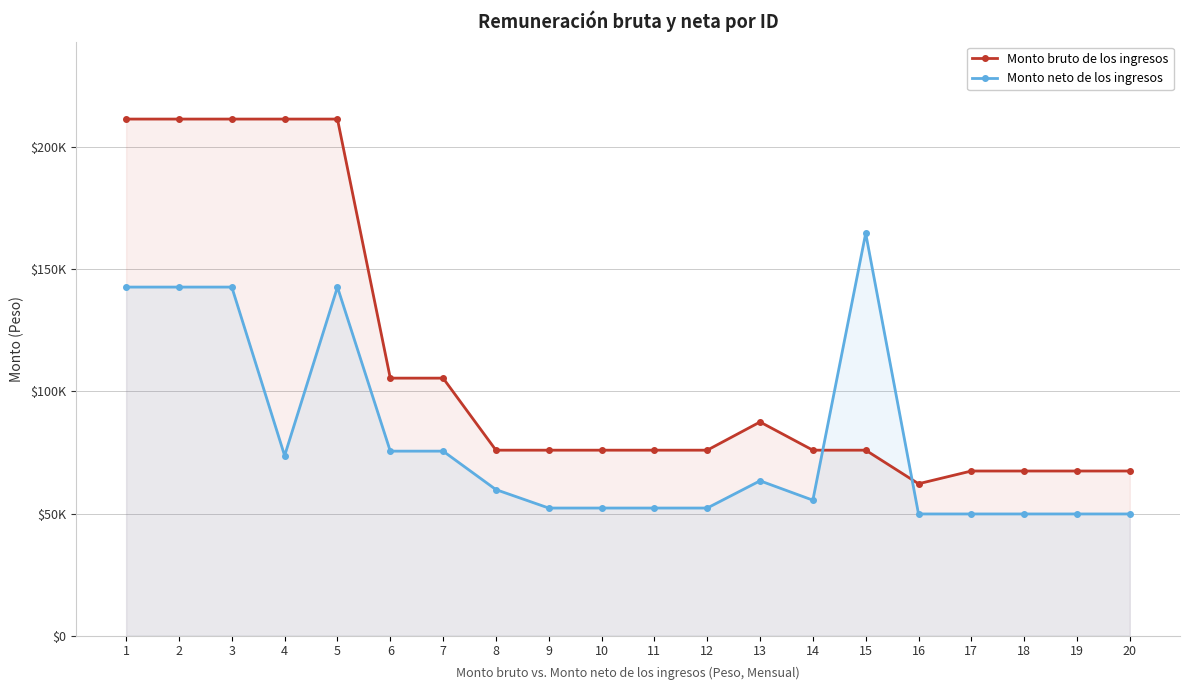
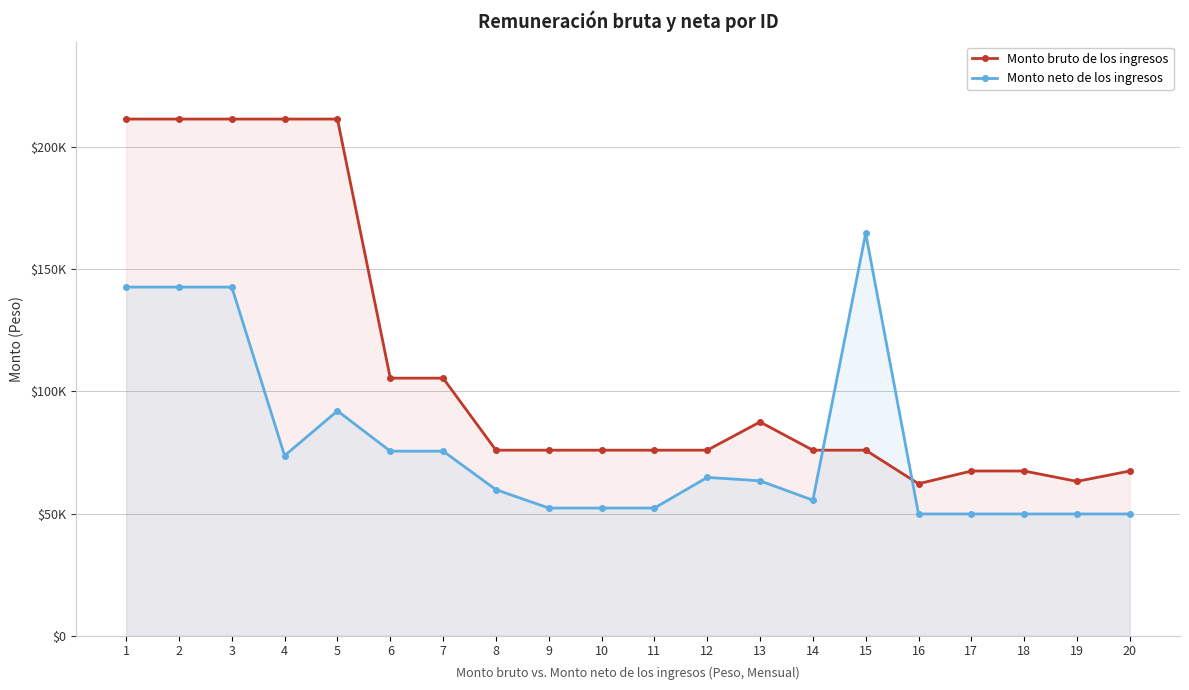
  {
    "Monto bruto de los ingresos": {
      "1": "$212000",
      "2": "$212000",
      "3": "$212000",
      "4": "$212000",
      "5": "$212000",
      "6": "$105000",
      "7": "$105000",
      "8": "$76000",
      "9": "$76000",
      "10": "$76000",
      "11": "$76000",
      "12": "$76000",
      "13": "$88000",
      "14": "$76000",
      "15": "$76000",
      "16": "$62000",
      "17": "$67000",
      "18": "$67000",
-     "19": "$67000",
+     "19": "$63000",
      "20": "$67000"
    },
    "Monto neto de los ingresos": {
      "1": "$143000",
      "2": "$143000",
      "3": "$143000",
      "4": "$74000",
-     "5": "$143000",
+     "5": "$92000",
      "6": "$76000",
      "7": "$76000",
      "8": "$60000",
      "9": "$52000",
      "10": "$52000",
      "11": "$52000",
-     "12": "$52000",
+     "12": "$65000",
      "13": "$63000",
      "14": "$55000",
      "15": "$165000",
      "16": "$50000",
      "17": "$50000",
      "18": "$50000",
      "19": "$50000",
      "20": "$50000"
    }
  }
